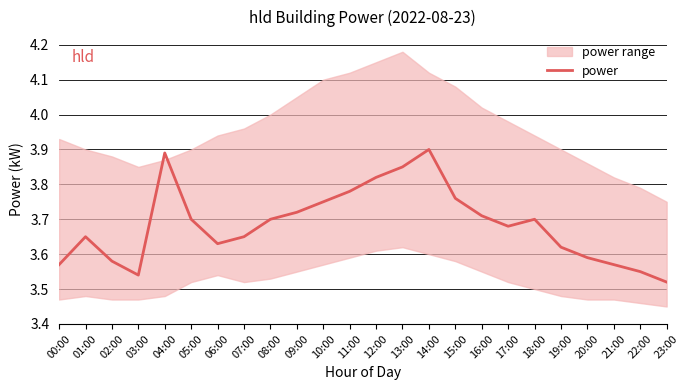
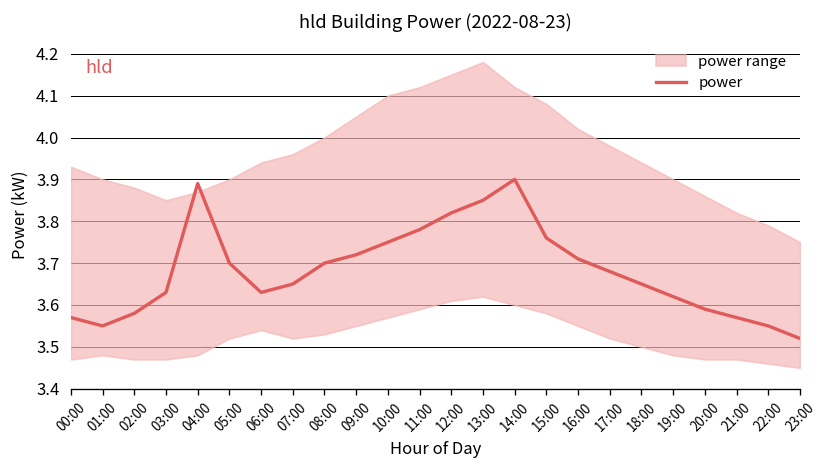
  {
    "power": {
      "00:00": 3.57,
-     "01:00": 3.65,
+     "01:00": 3.55,
      "02:00": 3.58,
-     "03:00": 3.54,
+     "03:00": 3.63,
      "04:00": 3.89,
      "05:00": 3.70,
      "06:00": 3.63,
      "07:00": 3.65,
      "08:00": 3.70,
      "09:00": 3.72,
      "10:00": 3.75,
      "11:00": 3.78,
      "12:00": 3.82,
      "13:00": 3.85,
      "14:00": 3.90,
      "15:00": 3.76,
      "16:00": 3.71,
      "17:00": 3.68,
-     "18:00": 3.70,
+     "18:00": 3.65,
      "19:00": 3.62,
      "20:00": 3.59,
      "21:00": 3.57,
      "22:00": 3.55,
      "23:00": 3.52
    }
  }
